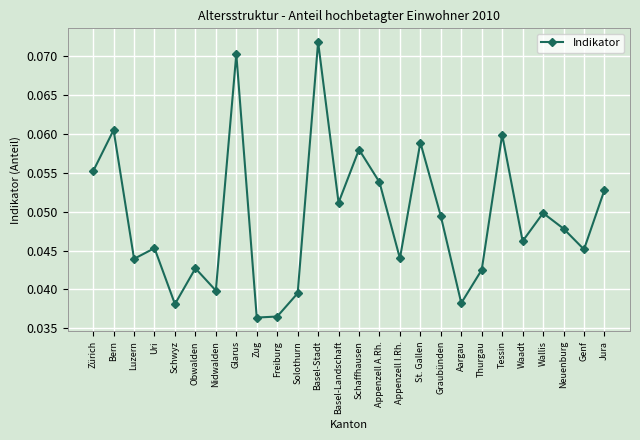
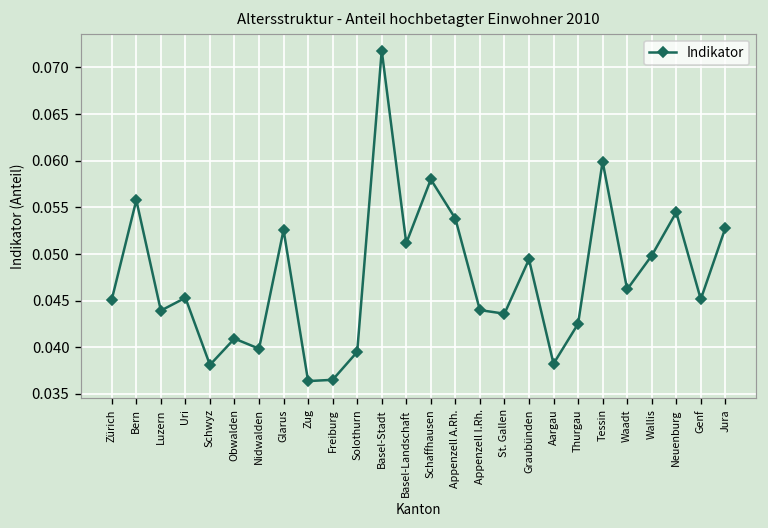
  {
-   "Zürich": 0.055,
-   "Bern": 0.060,
+   "Zürich": 0.045,
+   "Bern": 0.056,
    "Luzern": 0.044,
    "Uri": 0.045,
    "Schwyz": 0.038,
-   "Obwalden": 0.043,
+   "Obwalden": 0.041,
    "Nidwalden": 0.040,
-   "Glarus": 0.070,
+   "Glarus": 0.053,
    "Zug": 0.036,
    "Freiburg": 0.037,
    "Solothurn": 0.040,
    "Basel-Stadt": 0.072,
    "Basel-Landschaft": 0.051,
    "Schaffhausen": 0.058,
    "Appenzell A.Rh.": 0.054,
    "Appenzell I.Rh.": 0.044,
-   "St. Gallen": 0.059,
+   "St. Gallen": 0.044,
    "Graubünden": 0.049,
    "Aargau": 0.038,
    "Thurgau": 0.043,
    "Tessin": 0.060,
    "Waadt": 0.046,
    "Wallis": 0.050,
-   "Neuenburg": 0.048,
+   "Neuenburg": 0.054,
    "Genf": 0.045,
    "Jura": 0.053
  }
